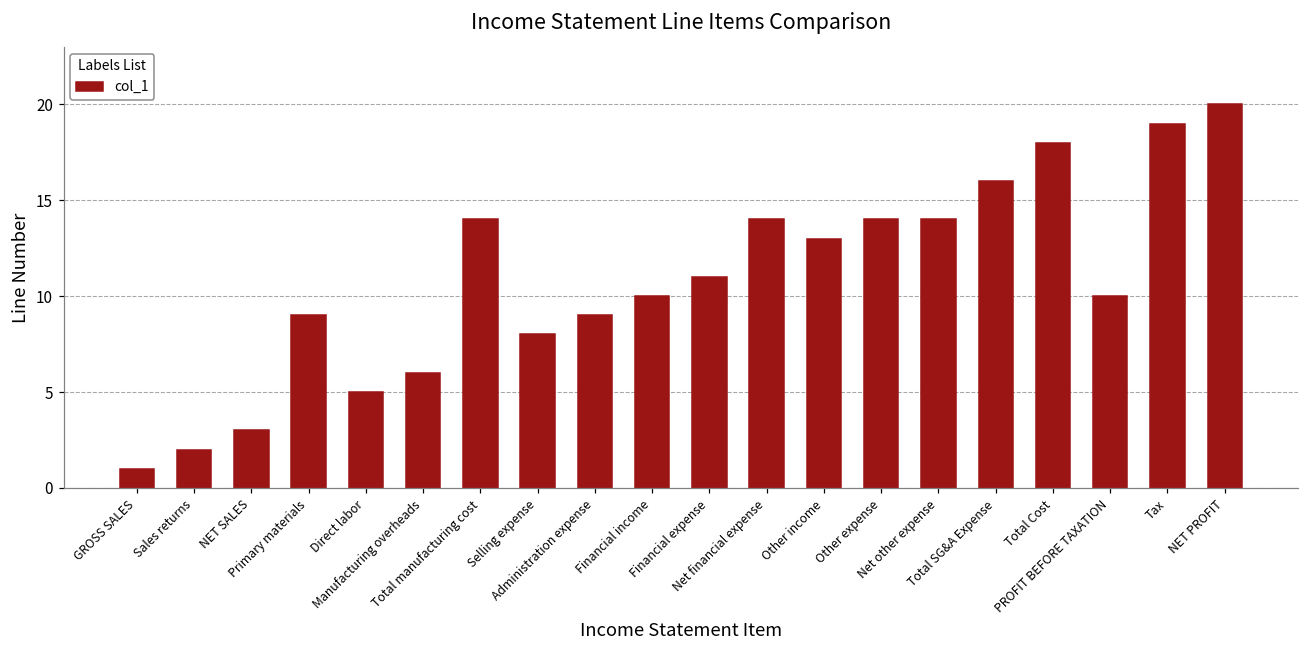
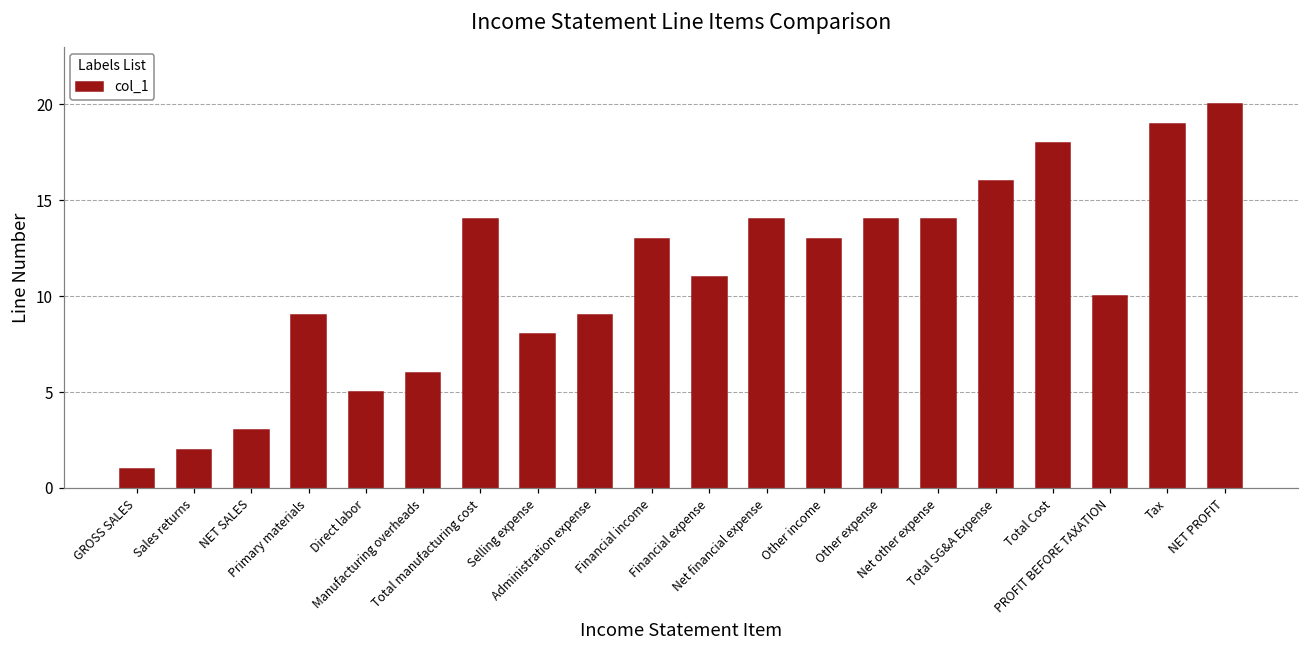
  {
    "GROSS SALES": 1,
    "Sales returns": 2,
    "NET SALES": 3,
    "Primary materials": 9,
    "Direct labor": 5,
    "Manufacturing overheads": 6,
    "Total manufacturing cost": 14,
    "Selling expense": 8,
    "Administration expense": 9,
-   "Financial income": 10,
+   "Financial income": 13,
    "Financial expense": 11,
    "Net financial expense": 14,
    "Other income": 13,
    "Other expense": 14,
    "Net other expense": 14,
    "Total SG&A Expense": 16,
    "Total Cost": 18,
    "PROFIT BEFORE TAXATION": 10,
    "Tax": 19,
    "NET PROFIT": 20
  }
